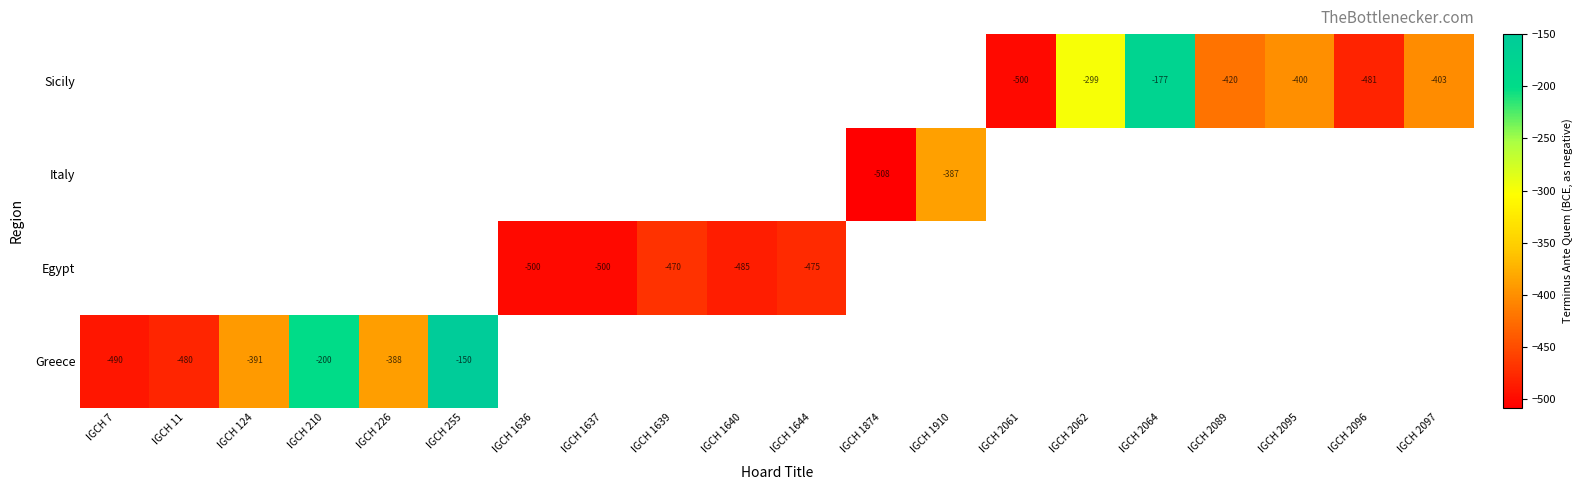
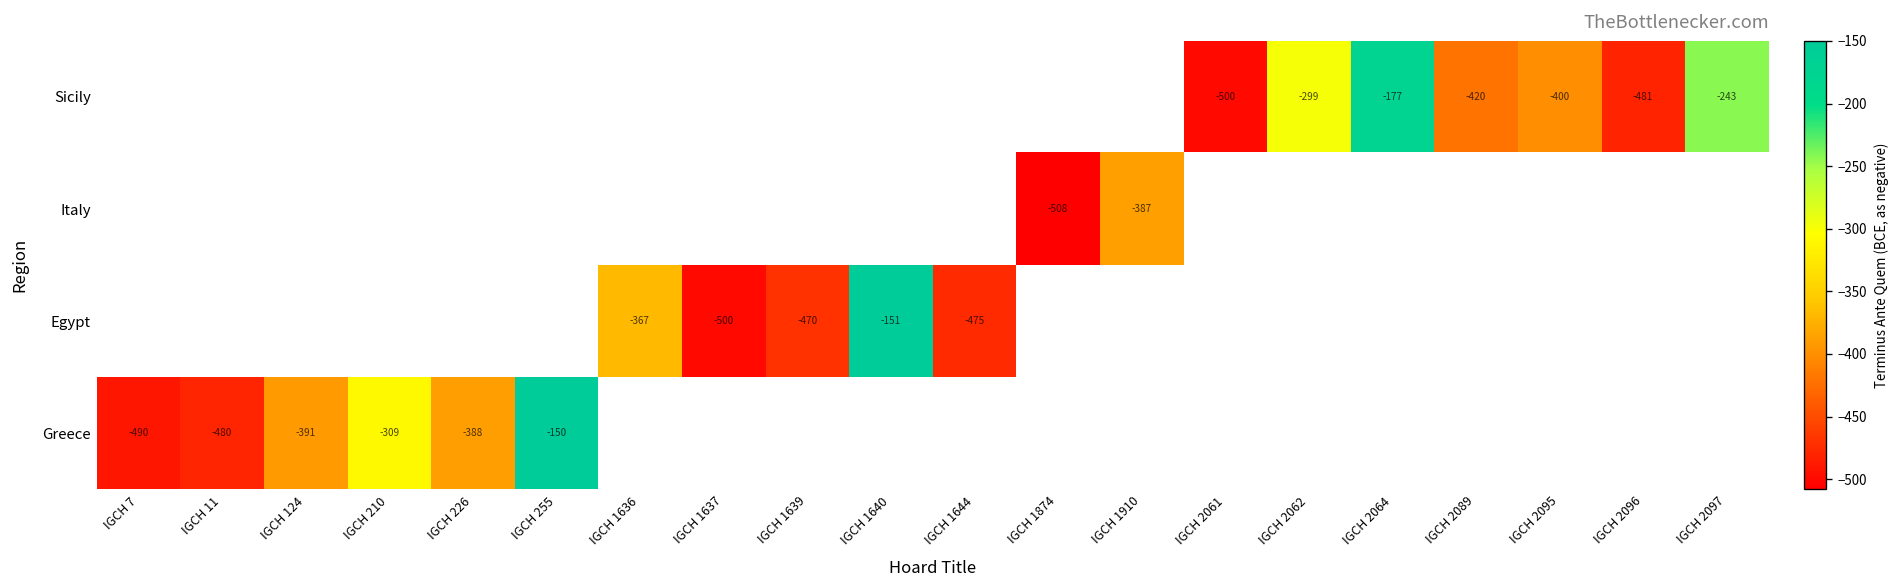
  {
    "Sicily": {
      "IGCH 2061": -500,
      "IGCH 2062": -299,
      "IGCH 2064": -177,
      "IGCH 2089": -420,
      "IGCH 2095": -400,
      "IGCH 2096": -481,
-     "IGCH 2097": -403
+     "IGCH 2097": -243
    },
    "Italy": {
      "IGCH 1874": -508,
      "IGCH 1910": -387
    },
    "Egypt": {
-     "IGCH 1636": -500,
+     "IGCH 1636": -367,
      "IGCH 1637": -500,
      "IGCH 1639": -470,
-     "IGCH 1640": -485,
+     "IGCH 1640": -151,
      "IGCH 1644": -475
    },
    "Greece": {
      "IGCH 7": -490,
      "IGCH 11": -480,
      "IGCH 124": -391,
-     "IGCH 210": -200,
+     "IGCH 210": -309,
      "IGCH 226": -388,
      "IGCH 255": -150
    }
  }
